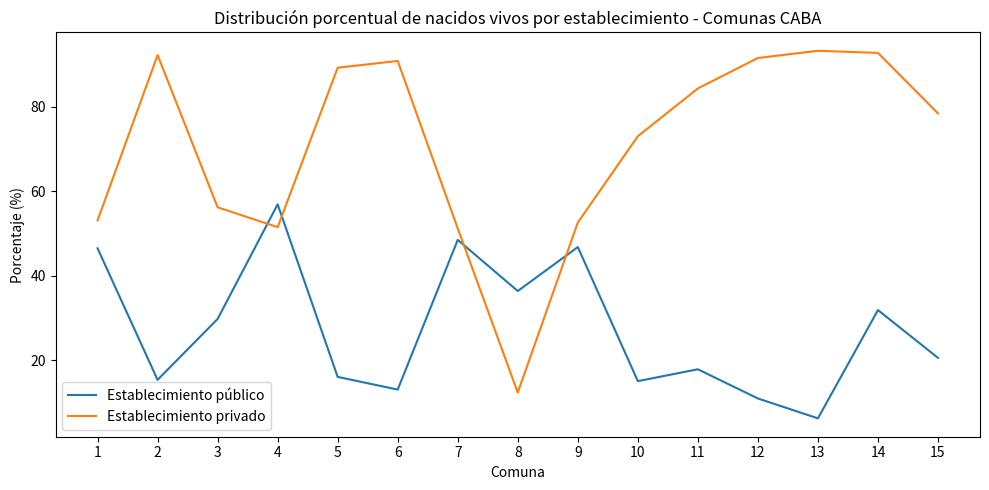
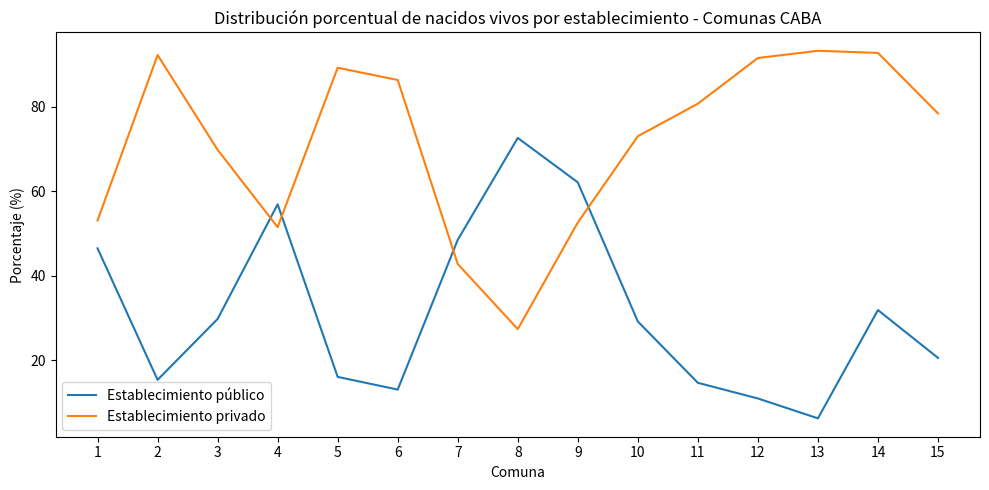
  {
    "Establecimiento público": {
      "1": 47,
      "2": 15,
      "3": 30,
      "4": 57,
      "5": 16,
      "6": 13,
      "7": 49,
-     "8": 36,
-     "9": 47,
-     "10": 15,
-     "11": 18,
+     "8": 73,
+     "9": 62,
+     "10": 29,
+     "11": 15,
      "12": 11,
      "13": 6,
      "14": 32,
      "15": 21
    },
    "Establecimiento privado": {
      "1": 53,
      "2": 92,
-     "3": 56,
+     "3": 70,
      "4": 52,
      "5": 89,
-     "6": 91,
-     "7": 51,
-     "8": 12,
+     "6": 86,
+     "7": 43,
+     "8": 27,
      "9": 53,
      "10": 73,
-     "11": 84,
+     "11": 81,
      "12": 92,
      "13": 93,
      "14": 93,
      "15": 78
    }
  }
